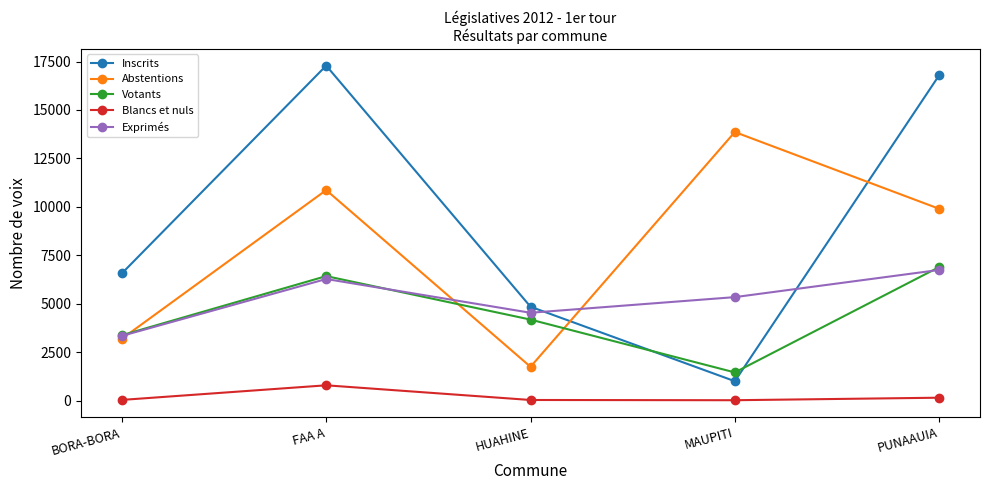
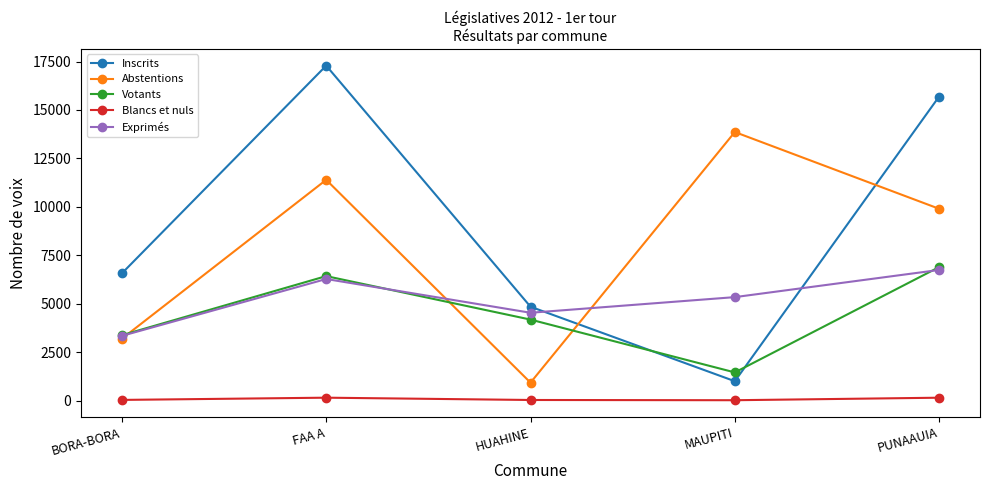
  {
    "Inscrits": {
      "BORA-BORA": 6600,
      "FAA A": 17300,
      "HUAHINE": 4800,
      "MAUPITI": 1000,
-     "PUNAAUIA": 16800
+     "PUNAAUIA": 15700
    },
    "Abstentions": {
      "BORA-BORA": 3200,
-     "FAA A": 10900,
-     "HUAHINE": 1700,
+     "FAA A": 11400,
+     "HUAHINE": 900,
      "MAUPITI": 13900,
      "PUNAAUIA": 9900
    },
    "Votants": {
      "FAA A": 6400,
      "HUAHINE": 4200,
      "MAUPITI": 1500,
      "PUNAAUIA": 6900
    },
    "Blancs et nuls": {
      "BORA-BORA": 0,
-     "FAA A": 800,
+     "FAA A": 100,
      "HUAHINE": 0,
      "MAUPITI": 0,
      "PUNAAUIA": 100
    },
    "Exprimés": {
      "FAA A": 6300,
      "HUAHINE": 4500,
      "MAUPITI": 5300,
      "PUNAAUIA": 6700
    }
  }
